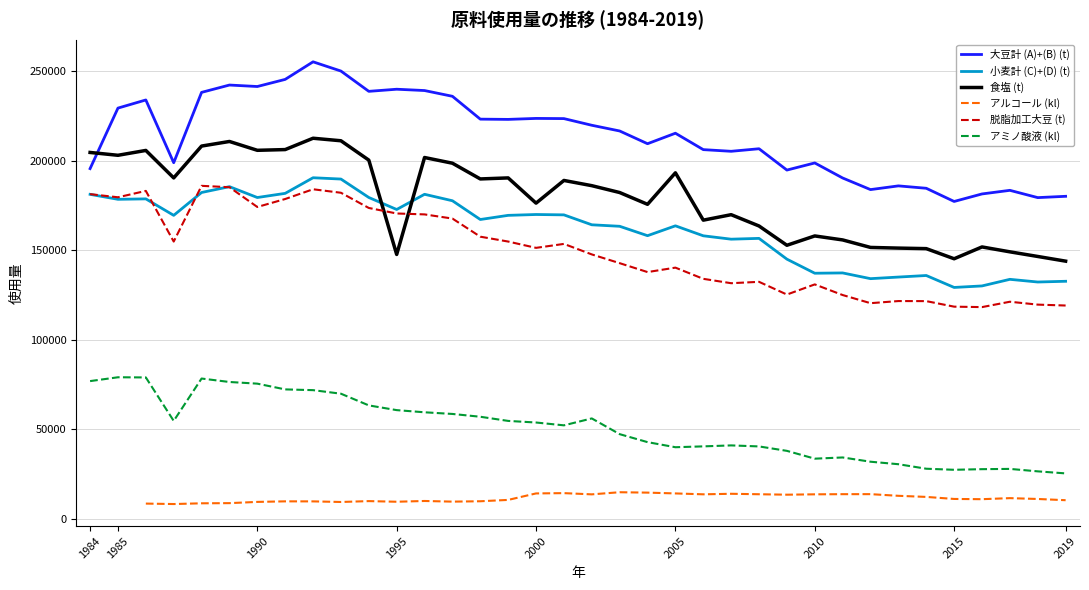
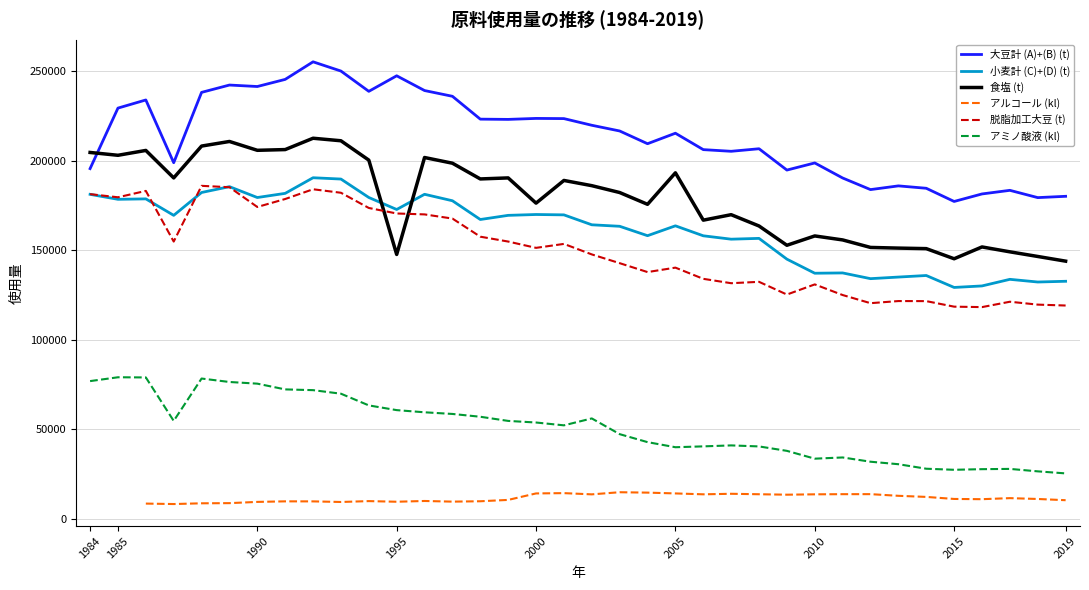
  {
    "大豆計 (A)+(B) (t)": {
      "1984": 196000,
      "1985": 230000,
      "1990": 242000,
-     "1995": 240000,
+     "1995": 248000,
      "2000": 224000,
      "2005": 215000,
      "2010": 199000,
      "2015": 177000,
      "2019": 180000
    },
    "小麦計 (C)+(D) (t)": {
      "1990": 179000,
      "1995": 173000,
      "2000": 170000,
      "2005": 164000,
      "2010": 137000,
      "2015": 129000,
      "2019": 133000
    },
    "食塩 (t)": {
      "1984": 205000,
      "1985": 203000,
      "1990": 206000,
      "1995": 148000,
      "2000": 176000,
      "2005": 193000,
      "2010": 158000,
      "2015": 145000,
      "2019": 144000
    },
    "アルコール (kl)": {
      "1990": 9000,
      "1995": 9000,
      "2000": 14000,
      "2005": 14000,
      "2010": 14000,
      "2015": 11000,
      "2019": 10000
    },
    "脱脂加工大豆 (t)": {
      "1990": 174000,
      "1995": 171000,
      "2000": 151000,
      "2005": 140000,
      "2010": 131000,
      "2015": 118000,
      "2019": 119000
    },
    "アミノ酸液 (kl)": {
      "1984": 77000,
      "1985": 79000,
      "1990": 75000,
      "1995": 61000,
      "2000": 54000,
      "2005": 40000,
      "2010": 33000,
      "2015": 27000,
      "2019": 25000
    }
  }
